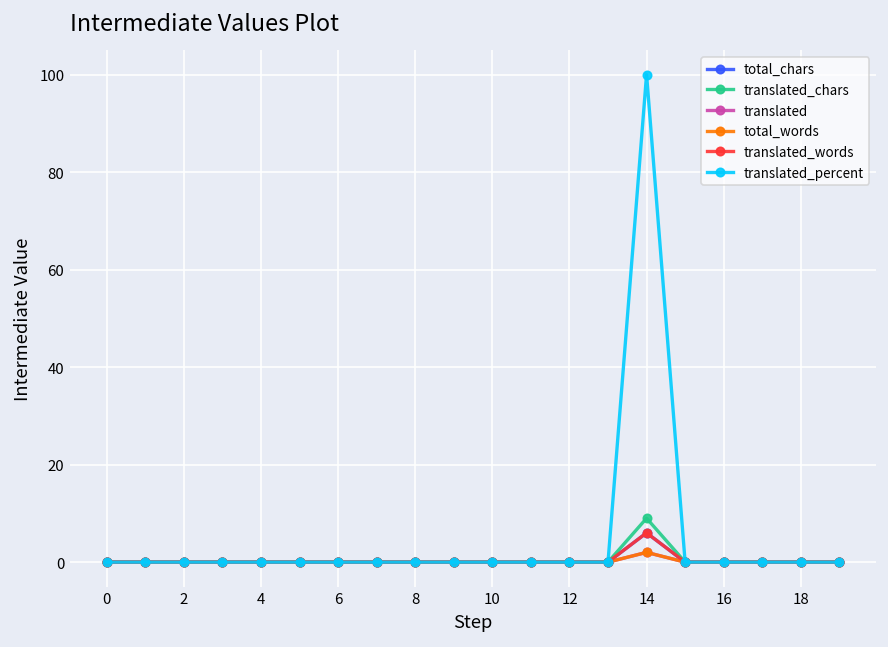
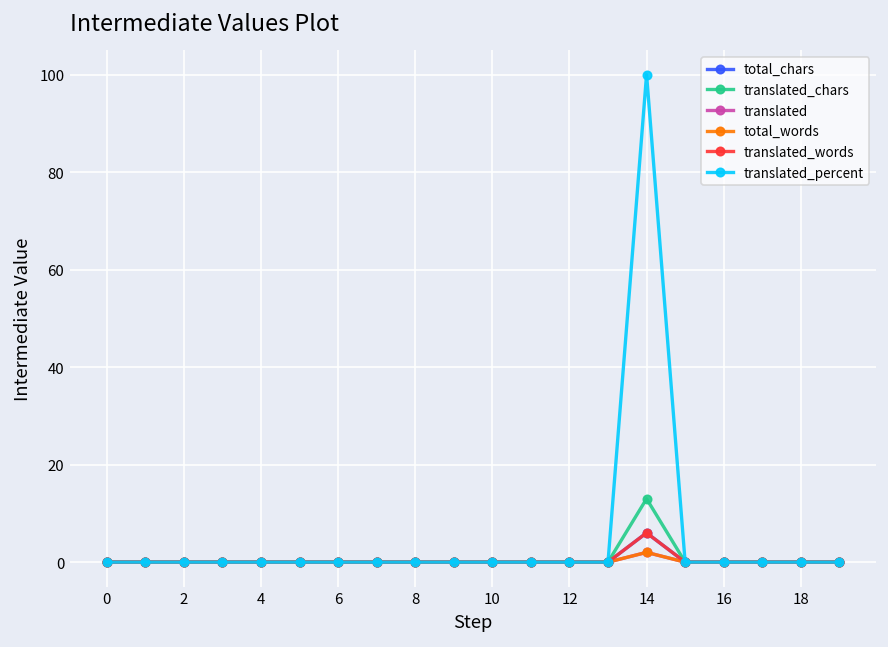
  {
    "translated_words": {
      "14": 6
    },
    "translated_chars": {
-     "14": 9
+     "14": 13
    },
    "total_words": {
      "14": 2
    },
    "translated_percent": {
      "14": 100
    }
  }
